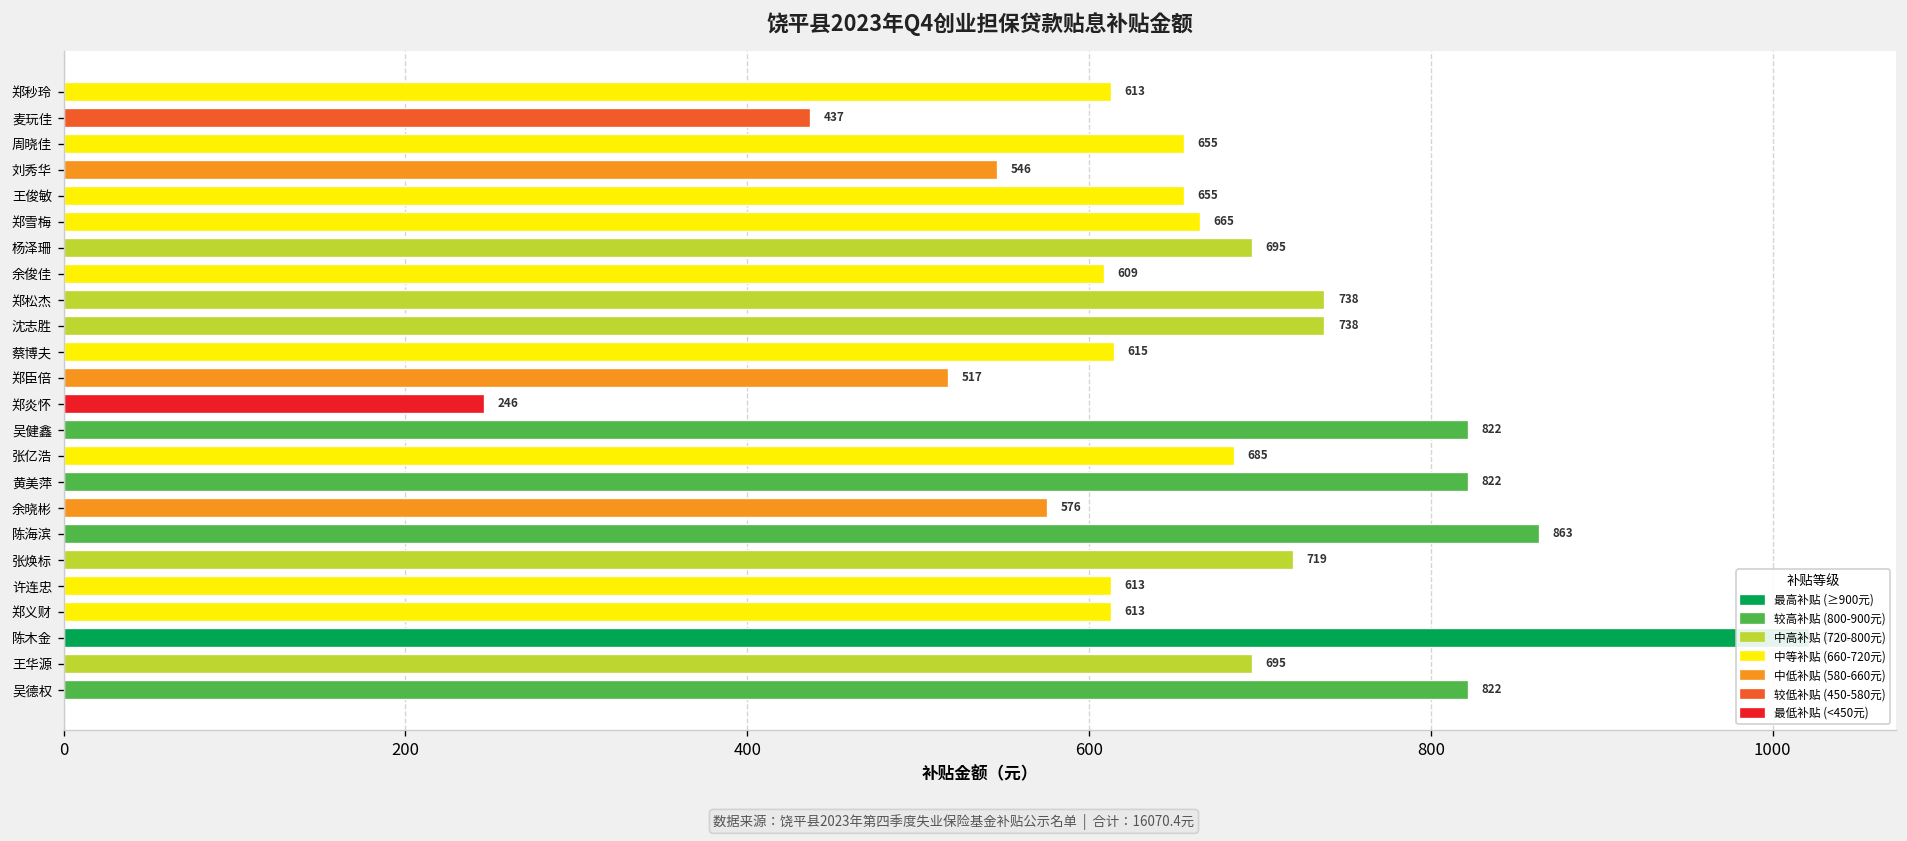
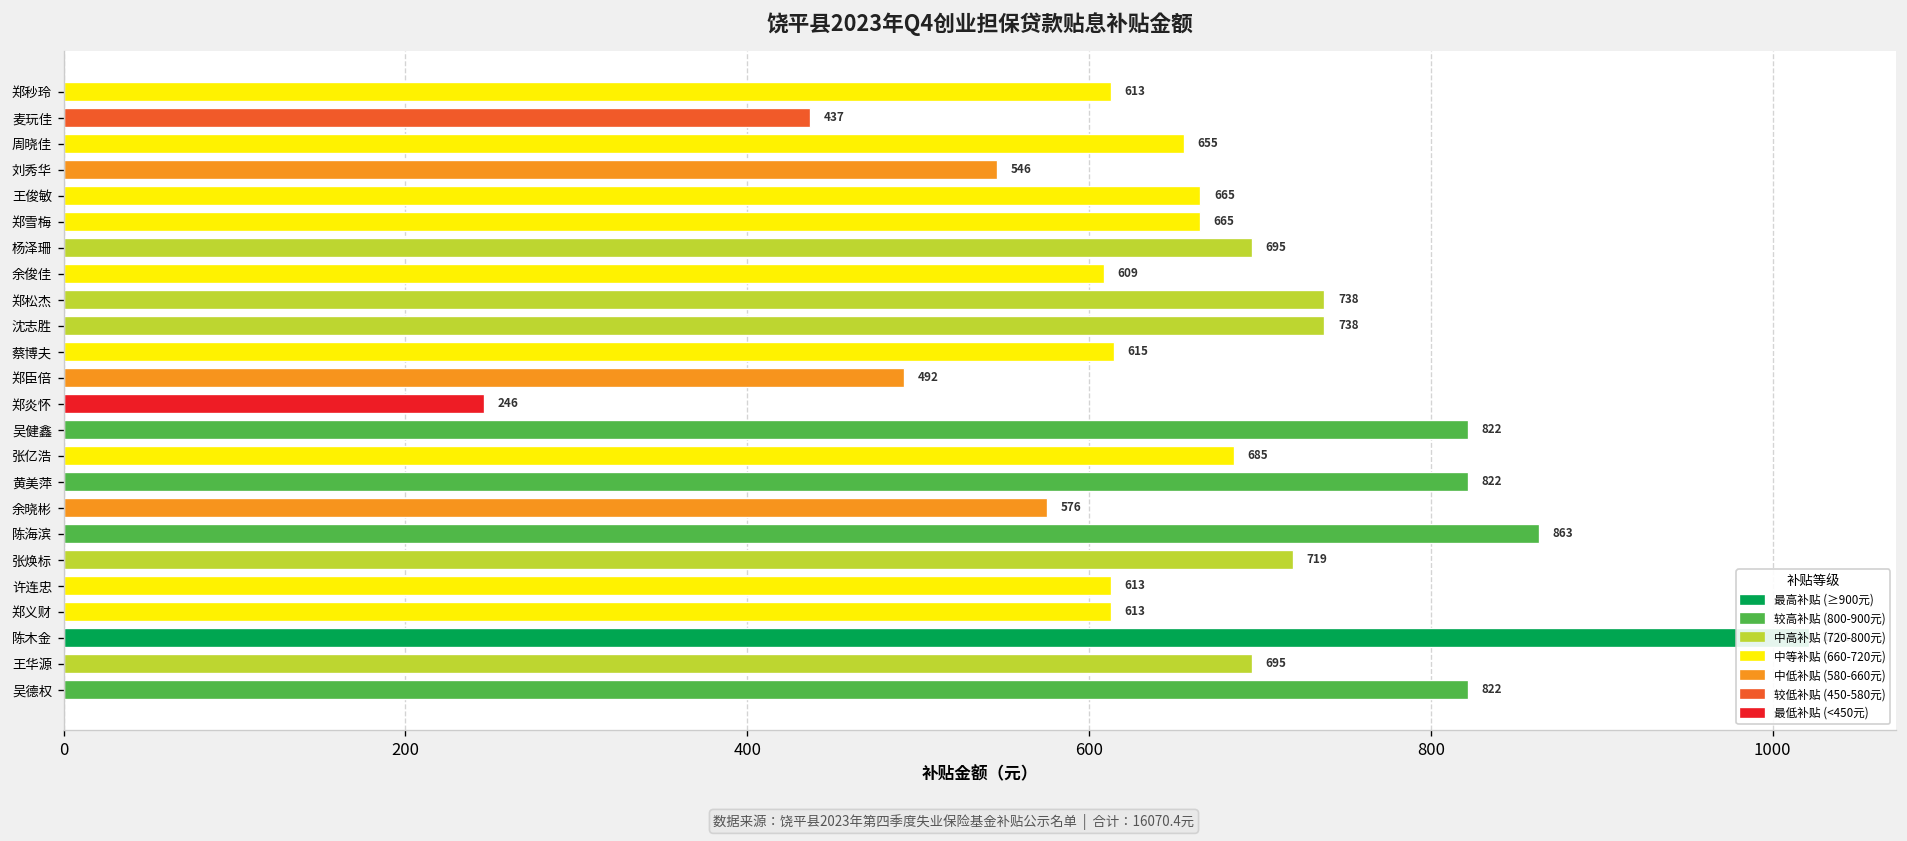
  {
    "郑秒玲": 613,
    "麦玩佳": 437,
    "周晓佳": 655,
    "刘秀华": 546,
-   "王俊敏": 655,
+   "王俊敏": 665,
    "郑雪梅": 665,
    "杨泽珊": 695,
    "余俊佳": 609,
    "郑松杰": 738,
    "沈志胜": 738,
    "蔡博夫": 615,
-   "郑臣倍": 517,
+   "郑臣倍": 492,
    "郑炎怀": 246,
    "吴健鑫": 822,
    "张亿浩": 685,
    "黄美萍": 822,
    "余晓彬": 576,
    "陈海滨": 863,
    "张焕标": 719,
    "许连忠": 613,
    "郑义财": 613,
    "王华源": 695,
    "吴德权": 822
  }
